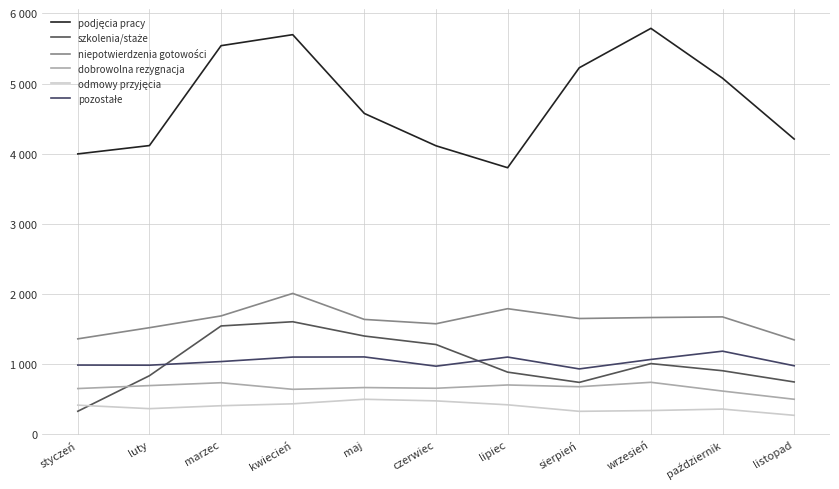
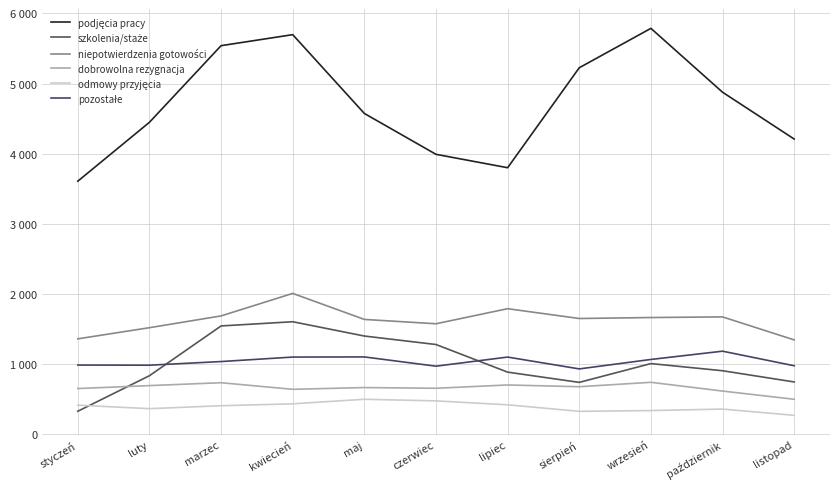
  {
    "podjęcia pracy": {
-     "styczeń": 4000,
-     "luty": 4100,
+     "styczeń": 3600,
+     "luty": 4400,
      "marzec": 5500,
      "kwiecień": 5700,
      "maj": 4600,
-     "czerwiec": 4100,
+     "czerwiec": 4000,
      "lipiec": 3800,
      "sierpień": 5200,
      "wrzesień": 5800,
-     "październik": 5100,
+     "październik": 4900,
      "listopad": 4200
    }
  }
